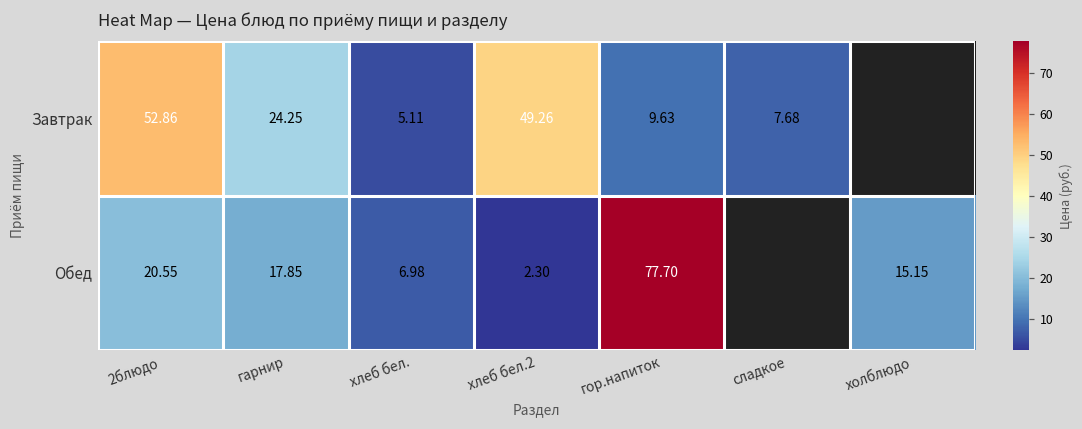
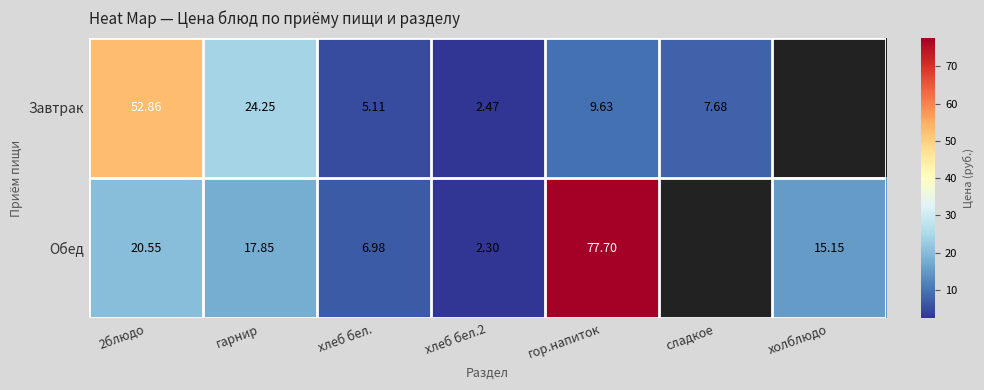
  {
    "Завтрак": {
      "2блюдо": 52.86,
      "гарнир": 24.25,
      "хлеб бел.": 5.11,
-     "хлеб бел.2": 49.26,
+     "хлеб бел.2": 2.47,
      "гор.напиток": 9.63,
      "сладкое": 7.68
    },
    "Обед": {
      "2блюдо": 20.55,
      "гарнир": 17.85,
      "хлеб бел.": 6.98,
      "хлеб бел.2": 2.30,
      "гор.напиток": 77.70,
      "холблюдо": 15.15
    }
  }
